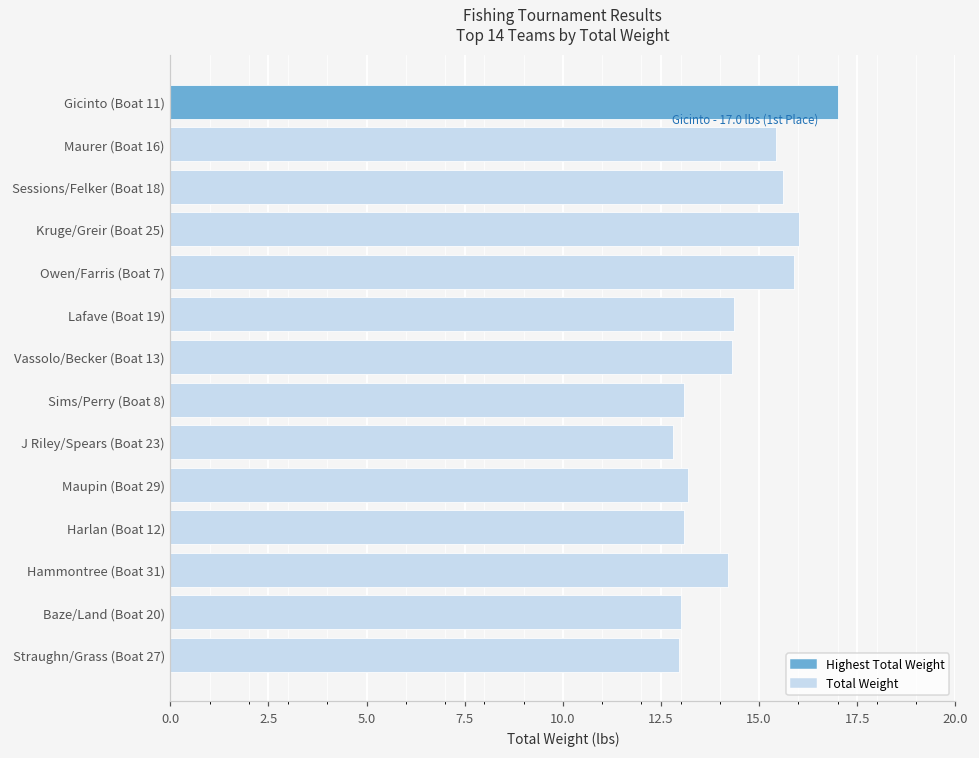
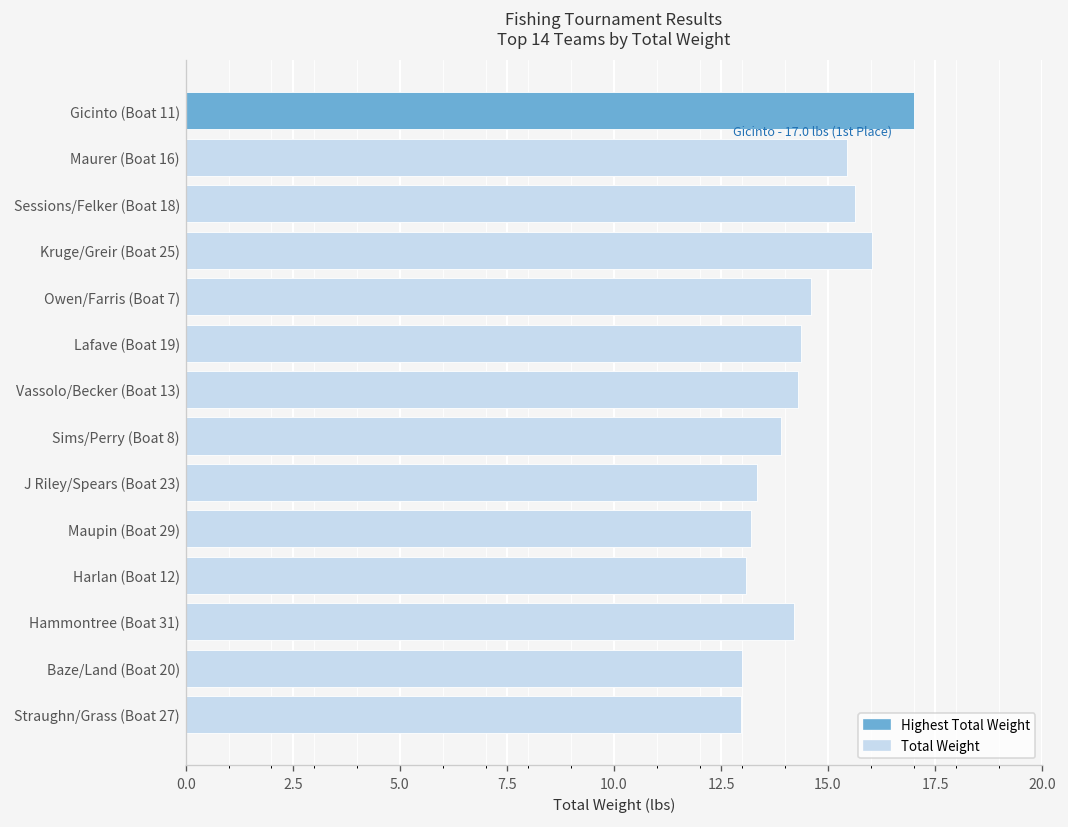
  {
    "Sessions/Felker (Boat 18)": 15.6,
    "Kruge/Greir (Boat 25)": 16.0,
-   "Owen/Farris (Boat 7)": 15.9,
+   "Owen/Farris (Boat 7)": 14.6,
    "Lafave (Boat 19)": 14.4,
    "Vassolo/Becker (Boat 13)": 14.3,
-   "Sims/Perry (Boat 8)": 13.1,
-   "J Riley/Spears (Boat 23)": 12.8,
+   "Sims/Perry (Boat 8)": 13.9,
+   "J Riley/Spears (Boat 23)": 13.3,
    "Maupin (Boat 29)": 13.2,
    "Harlan (Boat 12)": 13.1,
    "Hammontree (Boat 31)": 14.2,
    "Baze/Land (Boat 20)": 13.0,
    "Straughn/Grass (Boat 27)": 13.0
  }
